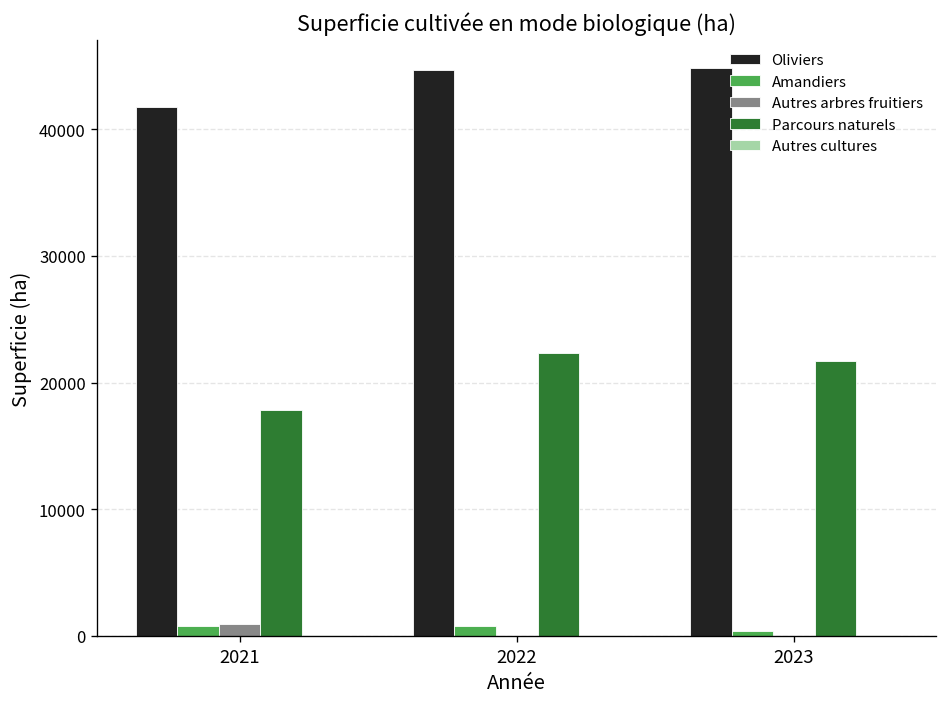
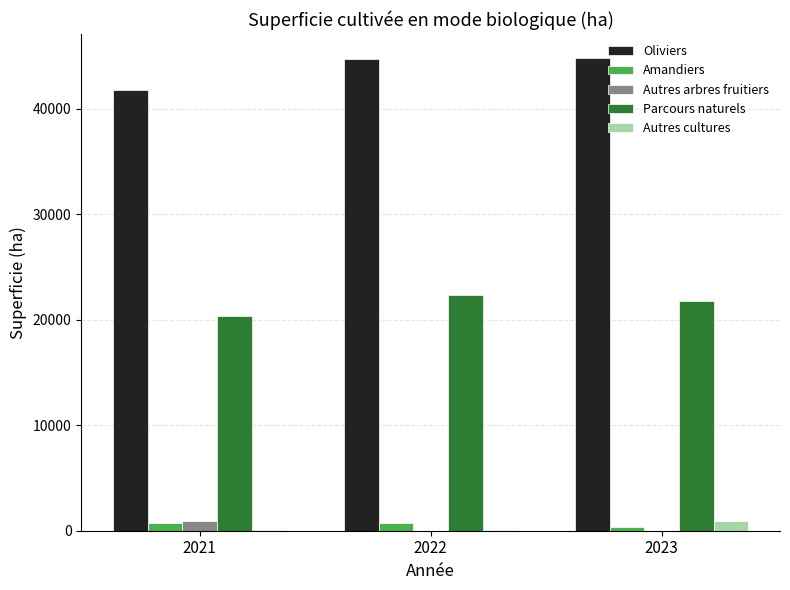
  {
    "Oliviers": {
      "2021": 41700,
      "2022": 44700,
      "2023": 44800
    },
    "Amandiers": {
      "2021": 800,
      "2022": 800,
      "2023": 400
    },
    "Autres arbres fruitiers": {
      "2021": 900
    },
    "Parcours naturels": {
-     "2021": 17900,
+     "2021": 20300,
      "2022": 22300,
      "2023": 21700
    },
    "Autres cultures": {
-     "2023": 0
+     "2023": 900
    }
  }
